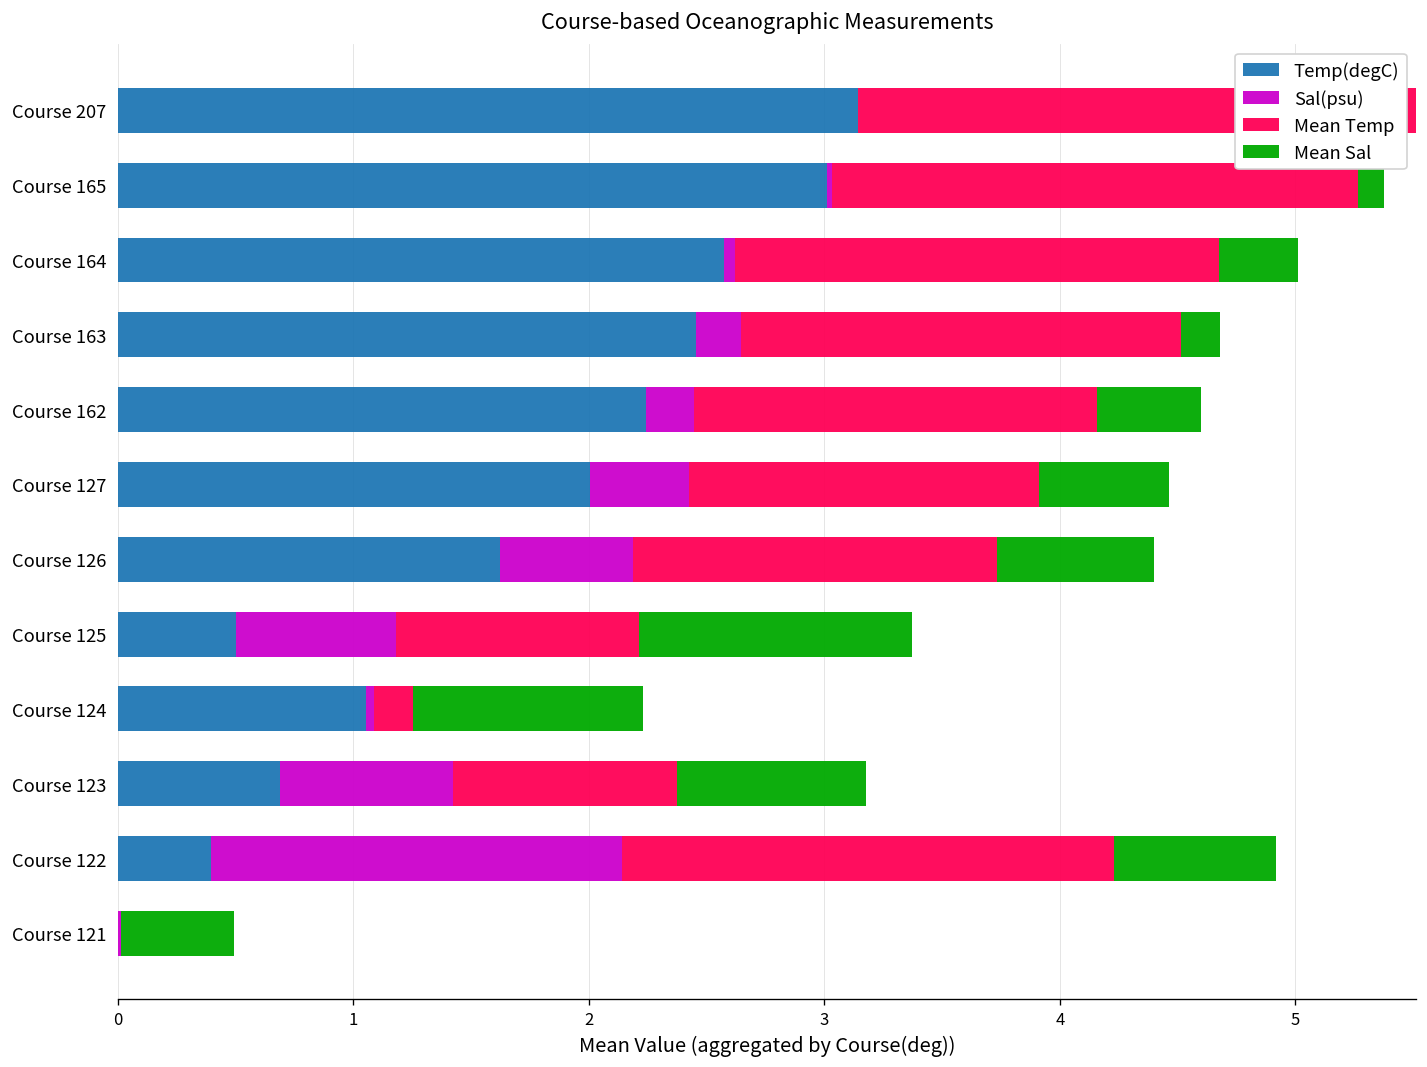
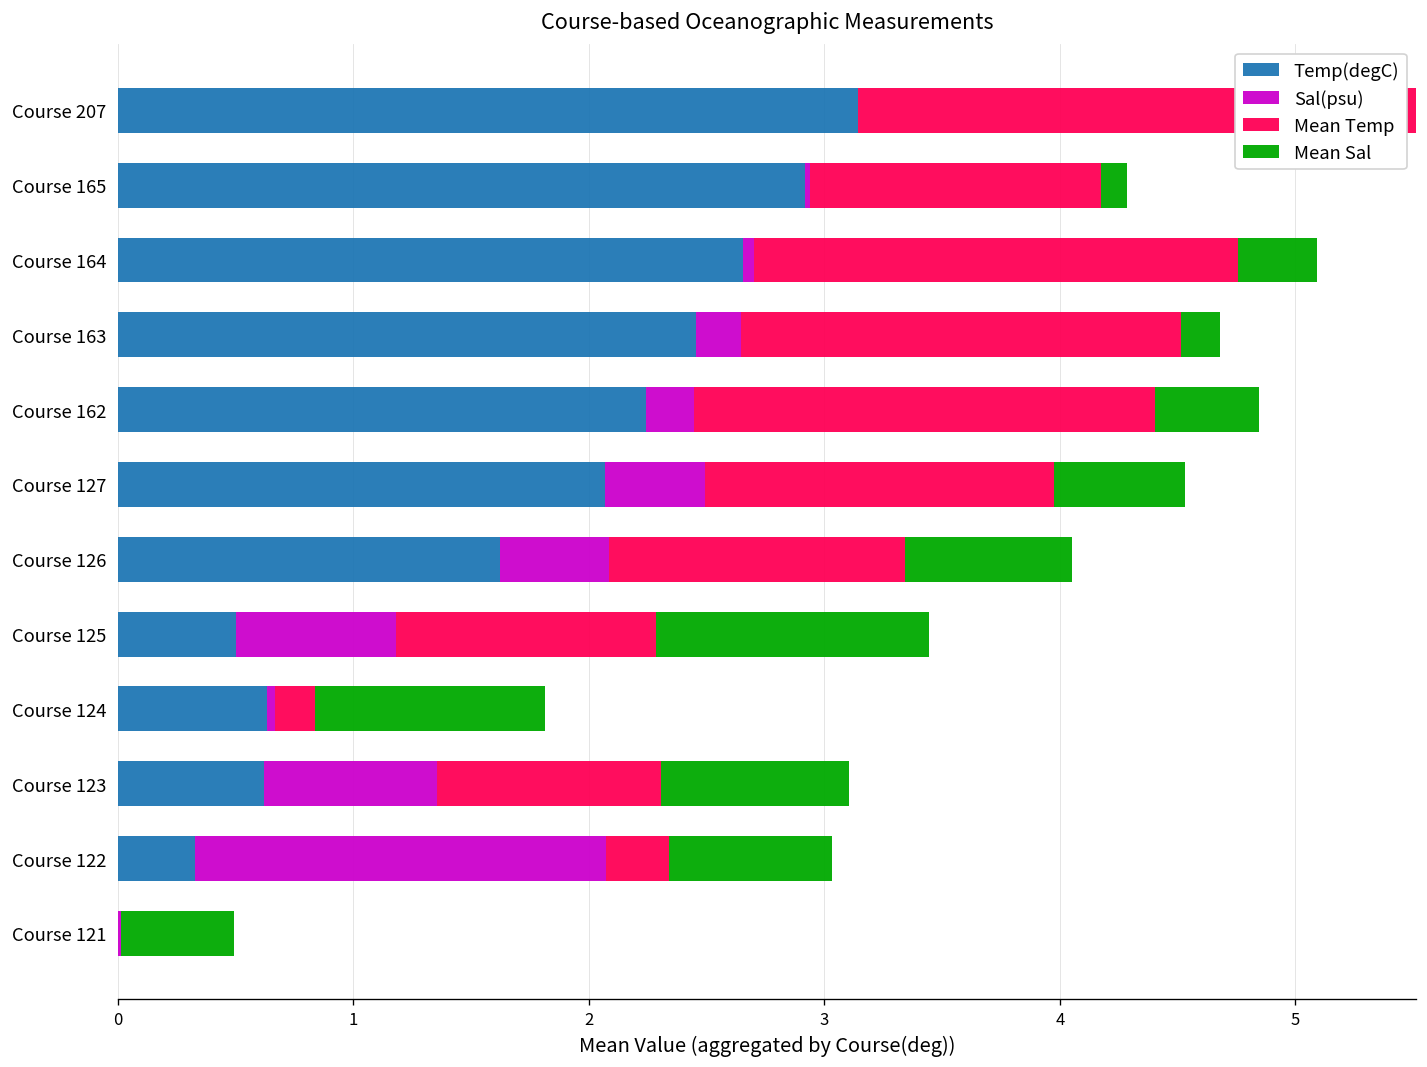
  {
    "Temp(degC)": {
      "Course 207": 3.14,
-     "Course 165": 3.01,
-     "Course 164": 2.57,
+     "Course 165": 2.92,
+     "Course 164": 2.66,
      "Course 163": 2.45,
      "Course 162": 2.24,
-     "Course 127": 2.00,
+     "Course 127": 2.07,
      "Course 126": 1.62,
      "Course 125": 0.50,
-     "Course 124": 1.05,
-     "Course 123": 0.69,
-     "Course 122": 0.40,
+     "Course 124": 0.63,
+     "Course 123": 0.62,
+     "Course 122": 0.33,
      "Course 121": 0.00
    },
    "Sal(psu)": {
      "Course 207": 0.00,
      "Course 165": 0.02,
      "Course 164": 0.04,
      "Course 163": 0.19,
      "Course 162": 0.20,
      "Course 127": 0.42,
-     "Course 126": 0.57,
+     "Course 126": 0.46,
      "Course 125": 0.68,
      "Course 124": 0.03,
      "Course 123": 0.74,
      "Course 122": 1.75,
      "Course 121": 0.01
    },
    "Mean Temp": {
      "Course 207": 2.37,
-     "Course 165": 2.23,
+     "Course 165": 1.23,
      "Course 164": 2.06,
      "Course 163": 1.87,
-     "Course 162": 1.71,
+     "Course 162": 1.96,
      "Course 127": 1.48,
-     "Course 126": 1.55,
-     "Course 125": 1.03,
+     "Course 126": 1.26,
+     "Course 125": 1.11,
      "Course 124": 0.17,
      "Course 123": 0.95,
-     "Course 122": 2.09,
+     "Course 122": 0.27,
      "Course 121": 0.00
    },
    "Mean Sal": {
      "Course 207": 0.00,
      "Course 165": 0.11,
      "Course 164": 0.33,
      "Course 163": 0.16,
      "Course 162": 0.44,
      "Course 127": 0.55,
-     "Course 126": 0.67,
+     "Course 126": 0.71,
      "Course 125": 1.16,
      "Course 124": 0.98,
      "Course 123": 0.80,
      "Course 122": 0.69,
      "Course 121": 0.48
    }
  }
